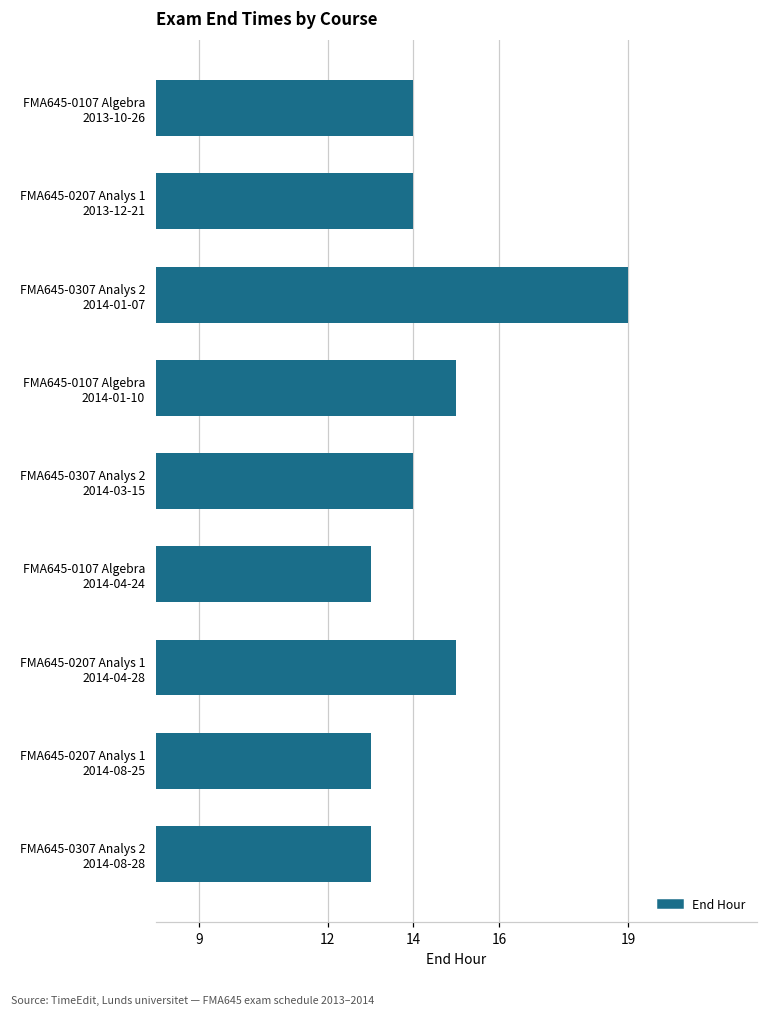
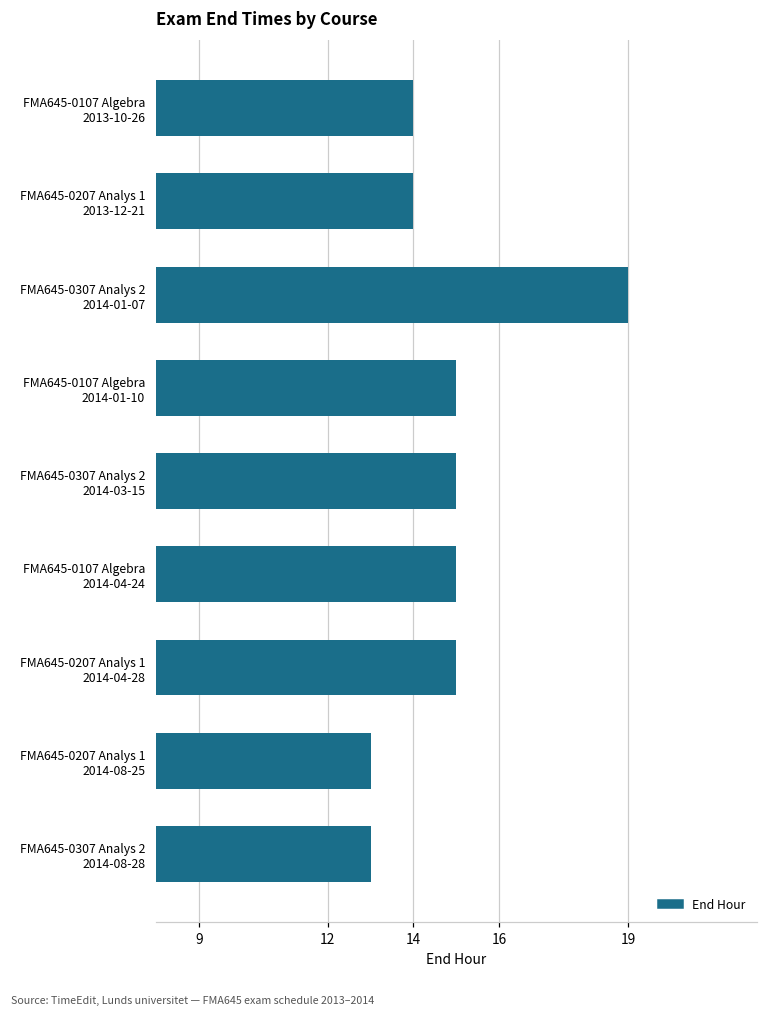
  {
    "FMA645-0107 Algebra 2013-10-26": 14,
    "FMA645-0207 Analys 1 2013-12-21": 14,
    "FMA645-0307 Analys 2 2014-01-07": 19,
    "FMA645-0107 Algebra 2014-01-10": 15,
-   "FMA645-0307 Analys 2 2014-03-15": 14,
-   "FMA645-0107 Algebra 2014-04-24": 13,
+   "FMA645-0307 Analys 2 2014-03-15": 15,
+   "FMA645-0107 Algebra 2014-04-24": 15,
    "FMA645-0207 Analys 1 2014-04-28": 15,
    "FMA645-0207 Analys 1 2014-08-25": 13,
    "FMA645-0307 Analys 2 2014-08-28": 13
  }
